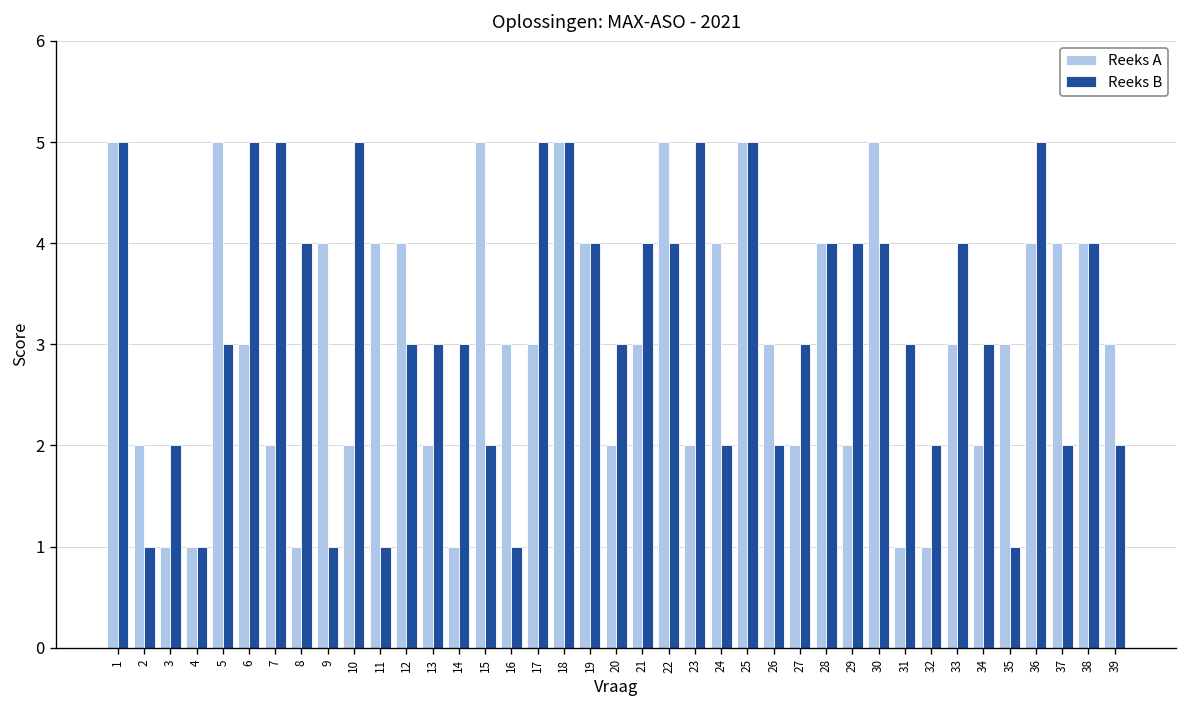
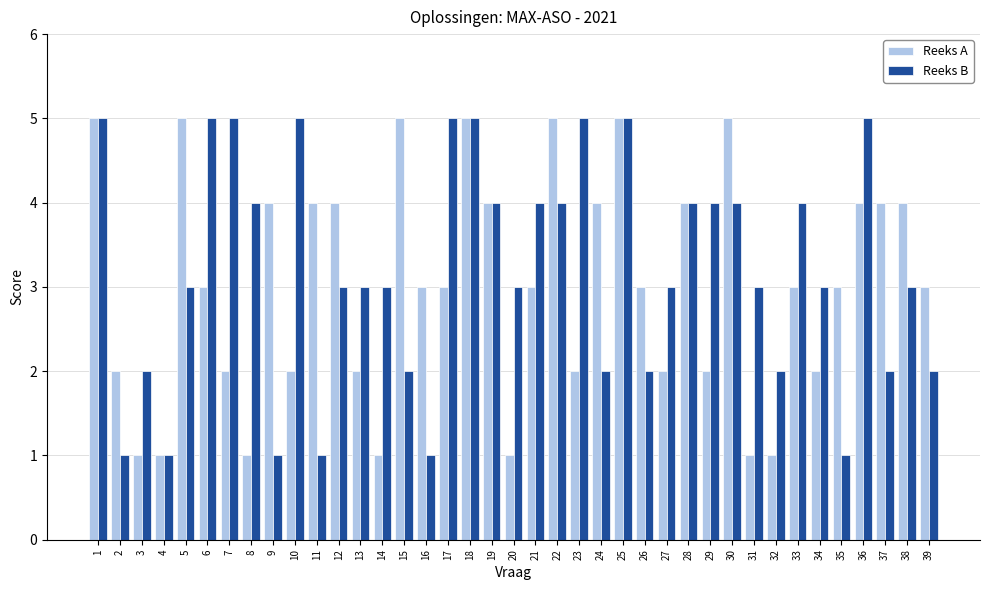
  {
    "Reeks A": {
      "1": 5,
      "2": 2,
      "3": 1,
      "4": 1,
      "5": 5,
      "6": 3,
      "7": 2,
      "8": 1,
      "9": 4,
      "10": 2,
      "11": 4,
      "12": 4,
      "13": 2,
      "14": 1,
      "15": 5,
      "16": 3,
      "17": 3,
      "18": 5,
      "19": 4,
-     "20": 2,
+     "20": 1,
      "21": 3,
      "22": 5,
      "23": 2,
      "24": 4,
      "25": 5,
      "26": 3,
      "27": 2,
      "28": 4,
      "29": 2,
      "30": 5,
      "31": 1,
      "32": 1,
      "33": 3,
      "34": 2,
      "35": 3,
      "36": 4,
      "37": 4,
      "38": 4,
      "39": 3
    },
    "Reeks B": {
      "1": 5,
      "2": 1,
      "3": 2,
      "4": 1,
      "5": 3,
      "6": 5,
      "7": 5,
      "8": 4,
      "9": 1,
      "10": 5,
      "11": 1,
      "12": 3,
      "13": 3,
      "14": 3,
      "15": 2,
      "16": 1,
      "17": 5,
      "18": 5,
      "19": 4,
      "20": 3,
      "21": 4,
      "22": 4,
      "23": 5,
      "24": 2,
      "25": 5,
      "26": 2,
      "27": 3,
      "28": 4,
      "29": 4,
      "30": 4,
      "31": 3,
      "32": 2,
      "33": 4,
      "34": 3,
      "35": 1,
      "36": 5,
      "37": 2,
-     "38": 4,
+     "38": 3,
      "39": 2
    }
  }
